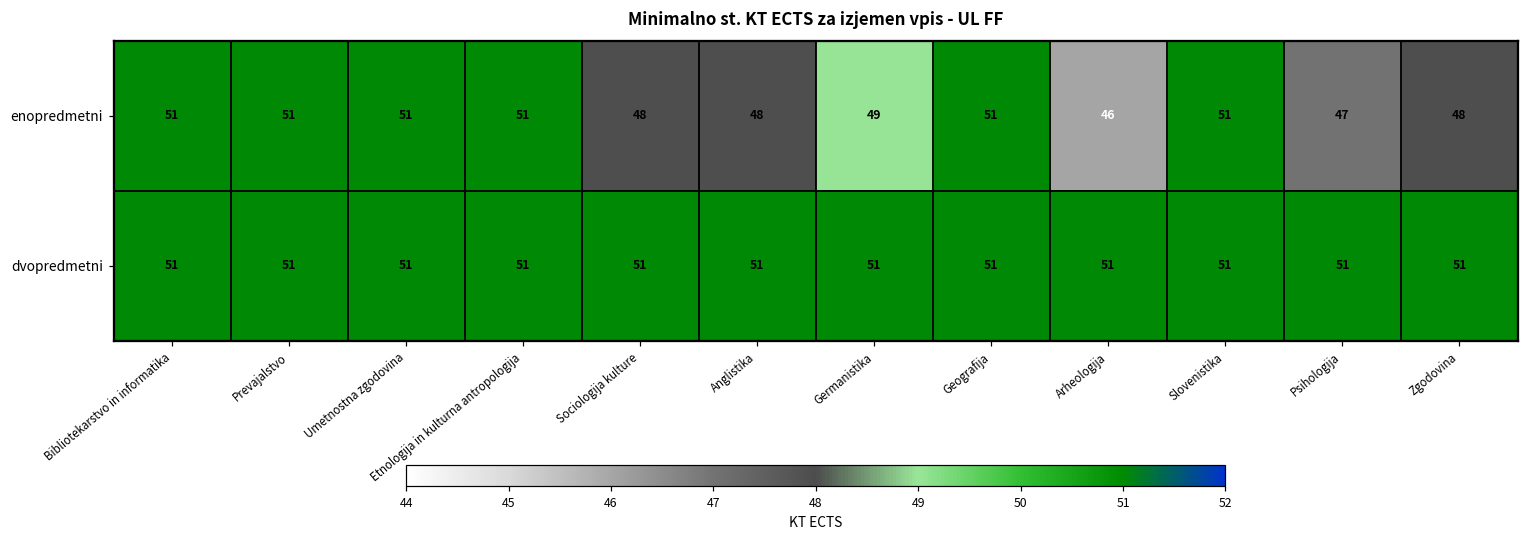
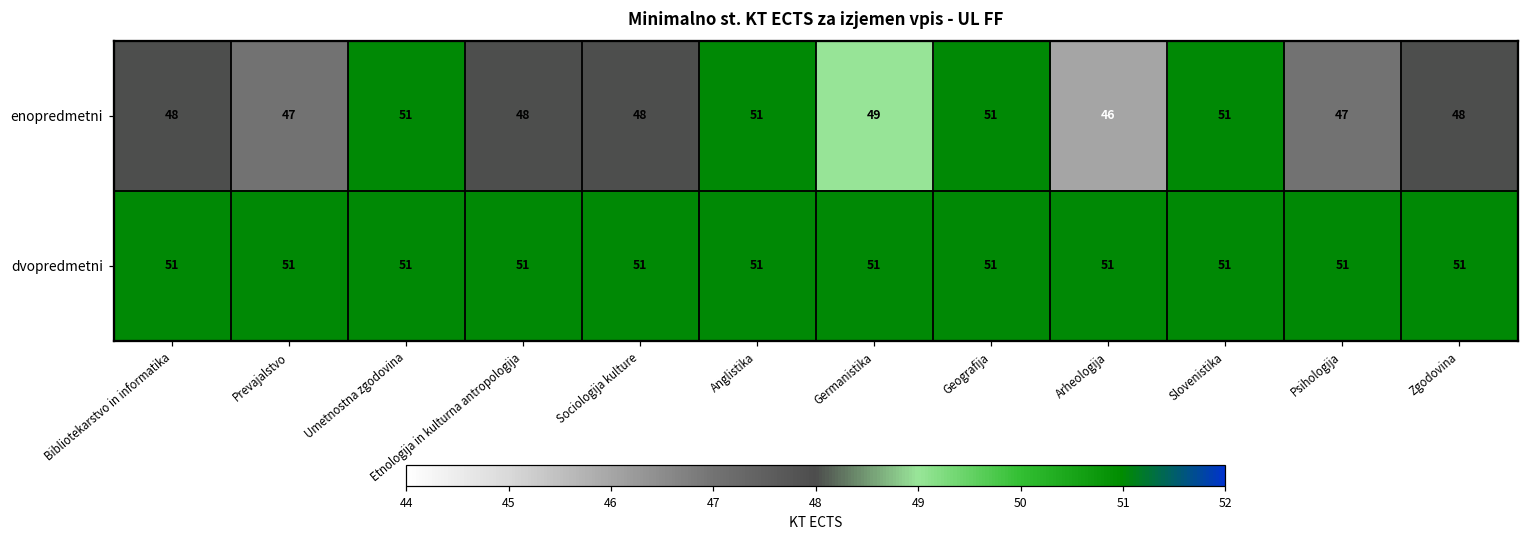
  {
    "enopredmetni": {
-     "Bibliotekarstvo in informatika": 51,
-     "Prevajalstvo": 51,
+     "Bibliotekarstvo in informatika": 48,
+     "Prevajalstvo": 47,
      "Umetnostna zgodovina": 51,
-     "Etnologija in kulturna antropologija": 51,
+     "Etnologija in kulturna antropologija": 48,
      "Sociologija kulture": 48,
-     "Anglistika": 48,
+     "Anglistika": 51,
      "Germanistika": 49,
      "Geografija": 51,
      "Arheologija": 46,
      "Slovenistika": 51,
      "Psihologija": 47,
      "Zgodovina": 48
    },
    "dvopredmetni": {
      "Bibliotekarstvo in informatika": 51,
      "Prevajalstvo": 51,
      "Umetnostna zgodovina": 51,
      "Etnologija in kulturna antropologija": 51,
      "Sociologija kulture": 51,
      "Anglistika": 51,
      "Germanistika": 51,
      "Geografija": 51,
      "Arheologija": 51,
      "Slovenistika": 51,
      "Psihologija": 51,
      "Zgodovina": 51
    }
  }
